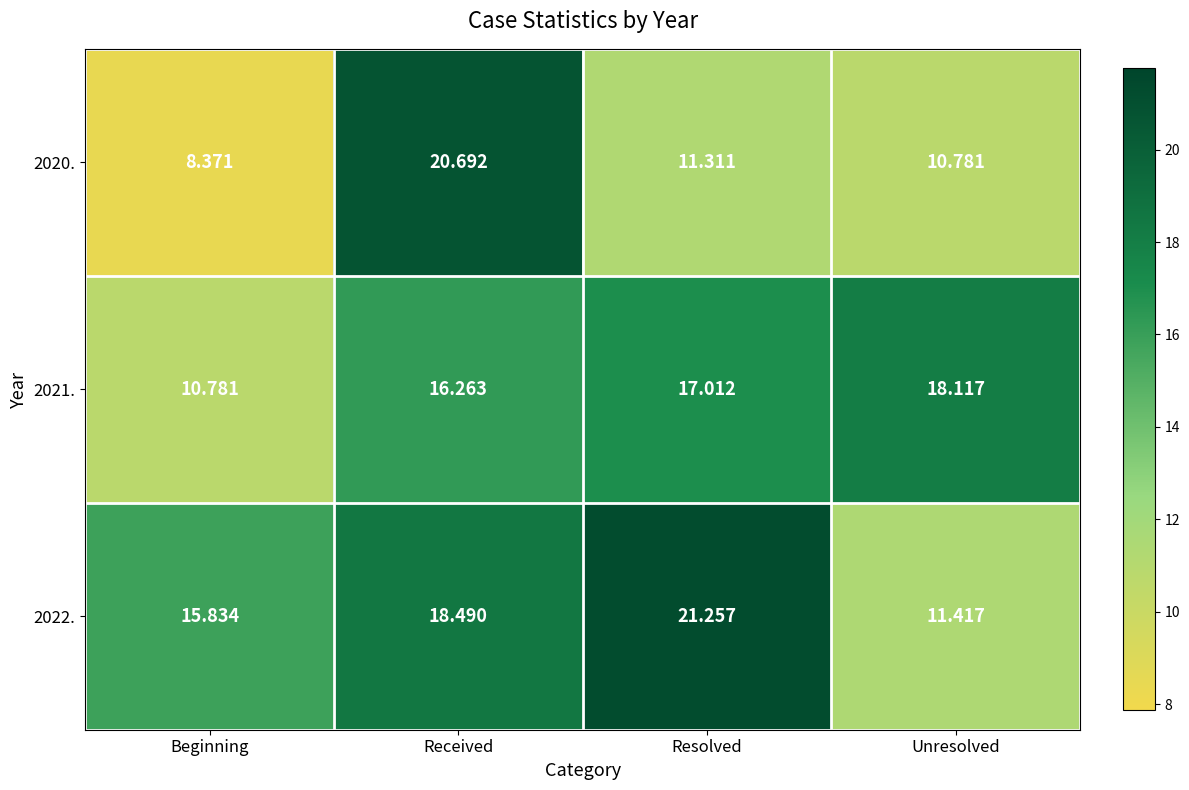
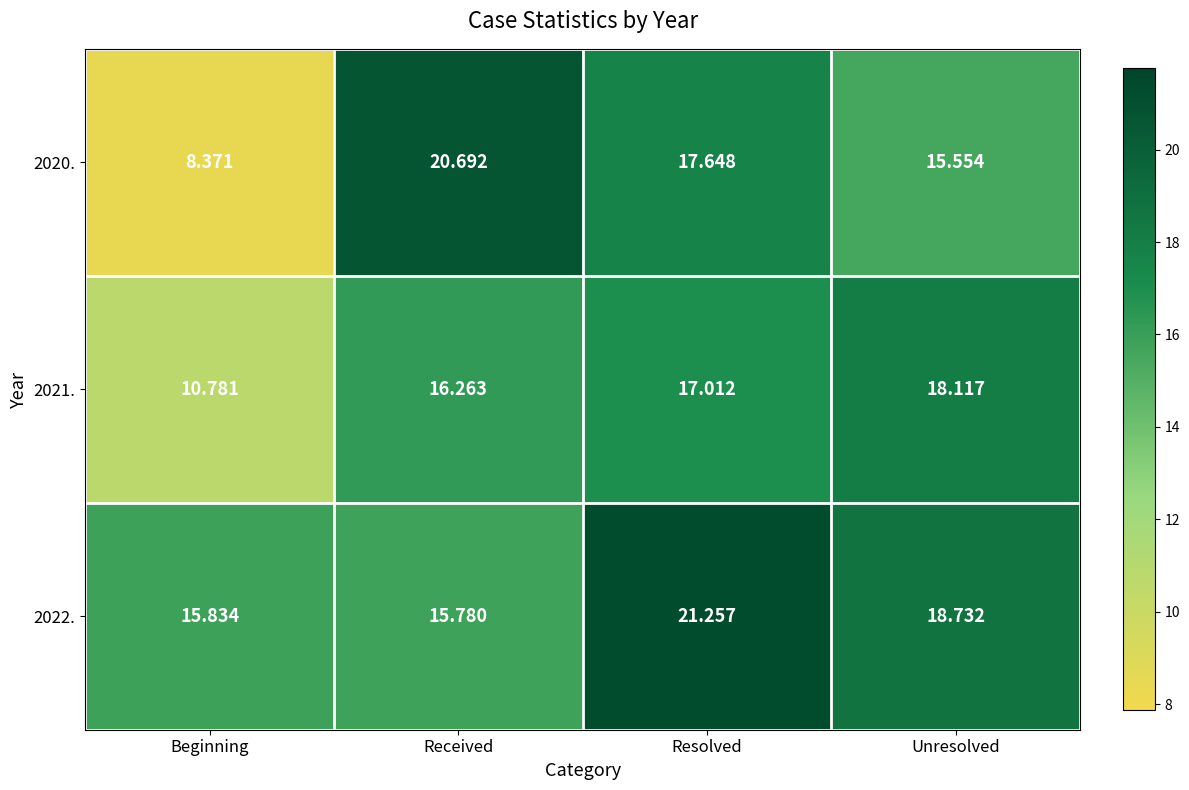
  {
    "2020.": {
      "Beginning": 8.371,
      "Received": 20.692,
-     "Resolved": 11.311,
-     "Unresolved": 10.781
+     "Resolved": 17.648,
+     "Unresolved": 15.554
    },
    "2021.": {
      "Beginning": 10.781,
      "Received": 16.263,
      "Resolved": 17.012,
      "Unresolved": 18.117
    },
    "2022.": {
      "Beginning": 15.834,
-     "Received": 18.490,
+     "Received": 15.780,
      "Resolved": 21.257,
-     "Unresolved": 11.417
+     "Unresolved": 18.732
    }
  }
